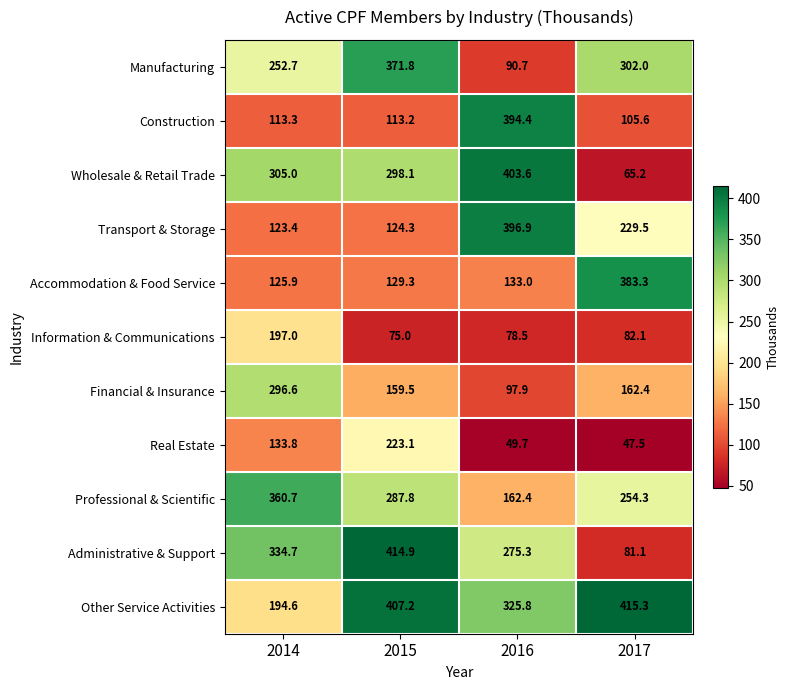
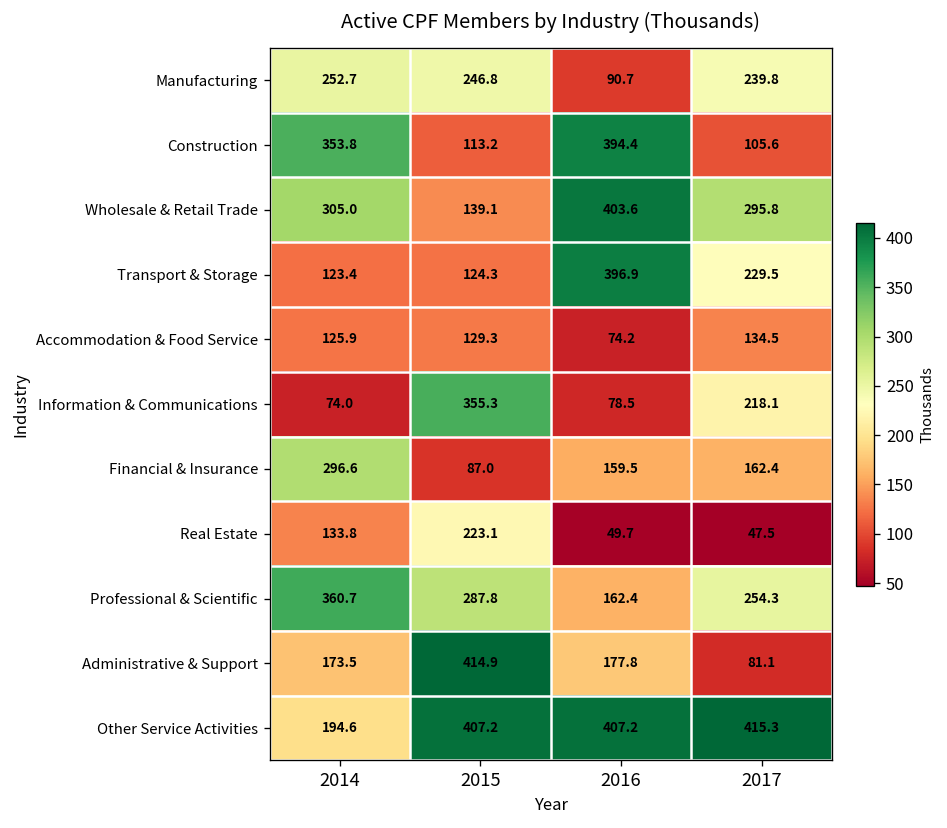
  {
    "Manufacturing": {
      "2014": 252.7,
-     "2015": 371.8,
+     "2015": 246.8,
      "2016": 90.7,
-     "2017": 302.0
+     "2017": 239.8
    },
    "Construction": {
-     "2014": 113.3,
+     "2014": 353.8,
      "2015": 113.2,
      "2016": 394.4,
      "2017": 105.6
    },
    "Wholesale & Retail Trade": {
      "2014": 305.0,
-     "2015": 298.1,
+     "2015": 139.1,
      "2016": 403.6,
-     "2017": 65.2
+     "2017": 295.8
    },
    "Transport & Storage": {
      "2014": 123.4,
      "2015": 124.3,
      "2016": 396.9,
      "2017": 229.5
    },
    "Accommodation & Food Service": {
      "2014": 125.9,
      "2015": 129.3,
-     "2016": 133.0,
-     "2017": 383.3
+     "2016": 74.2,
+     "2017": 134.5
    },
    "Information & Communications": {
-     "2014": 197.0,
-     "2015": 75.0,
+     "2014": 74.0,
+     "2015": 355.3,
      "2016": 78.5,
-     "2017": 82.1
+     "2017": 218.1
    },
    "Financial & Insurance": {
      "2014": 296.6,
-     "2015": 159.5,
-     "2016": 97.9,
+     "2015": 87.0,
+     "2016": 159.5,
      "2017": 162.4
    },
    "Real Estate": {
      "2014": 133.8,
      "2015": 223.1,
      "2016": 49.7,
      "2017": 47.5
    },
    "Professional & Scientific": {
      "2014": 360.7,
      "2015": 287.8,
      "2016": 162.4,
      "2017": 254.3
    },
    "Administrative & Support": {
-     "2014": 334.7,
+     "2014": 173.5,
      "2015": 414.9,
-     "2016": 275.3,
+     "2016": 177.8,
      "2017": 81.1
    },
    "Other Service Activities": {
      "2014": 194.6,
      "2015": 407.2,
-     "2016": 325.8,
+     "2016": 407.2,
      "2017": 415.3
    }
  }
